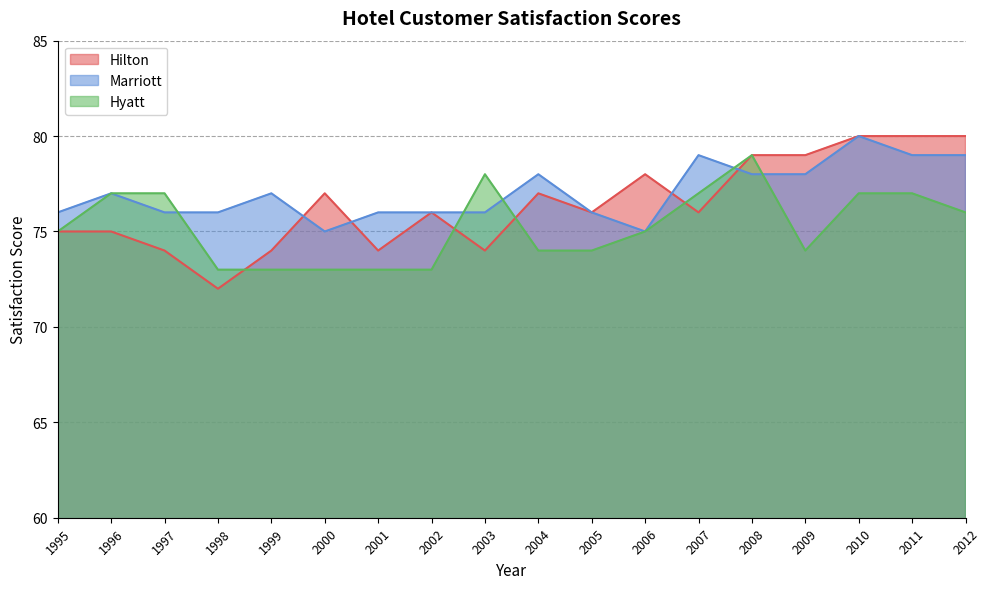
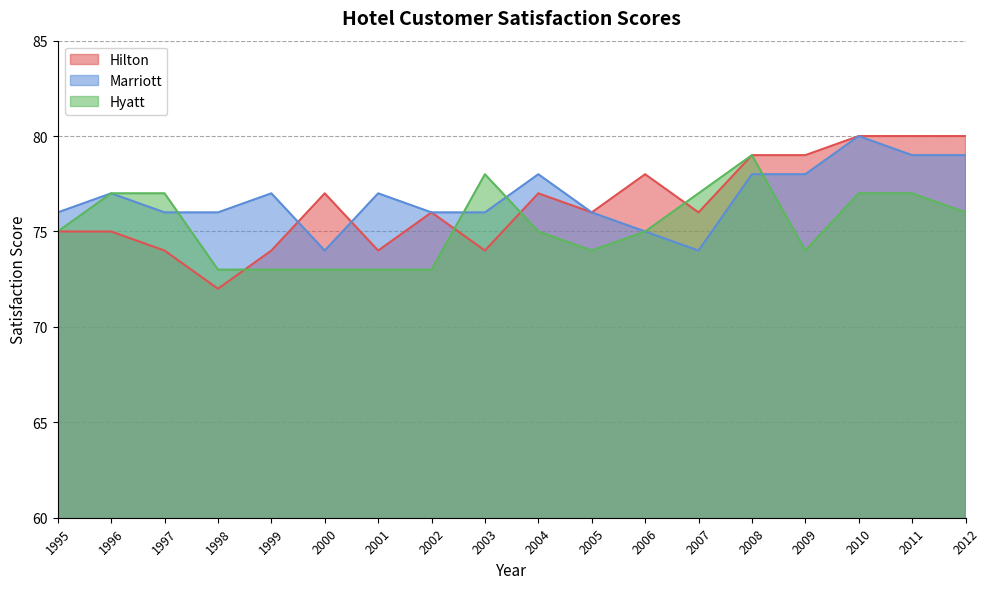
  {
    "Hilton": {
      "1996": 75,
      "1997": 74,
      "1998": 72,
      "1999": 74,
      "2000": 77,
      "2001": 74,
      "2003": 74,
      "2004": 77,
      "2006": 78,
      "2007": 76,
      "2009": 79,
      "2011": 80,
      "2012": 80
    },
    "Marriott": {
      "1995": 76,
      "1997": 76,
      "1998": 76,
      "1999": 77,
-     "2000": 75,
-     "2001": 76,
+     "2000": 74,
+     "2001": 77,
      "2003": 76,
      "2004": 78,
-     "2007": 79,
+     "2007": 74,
      "2008": 78,
      "2009": 78,
      "2011": 79,
      "2012": 79
    },
    "Hyatt": {
      "1997": 77,
      "1998": 73,
      "1999": 73,
      "2000": 73,
      "2001": 73,
      "2002": 73,
      "2003": 78,
-     "2004": 74,
+     "2004": 75,
      "2005": 74,
      "2007": 77,
      "2009": 74,
      "2010": 77,
      "2011": 77,
      "2012": 76
    }
  }
